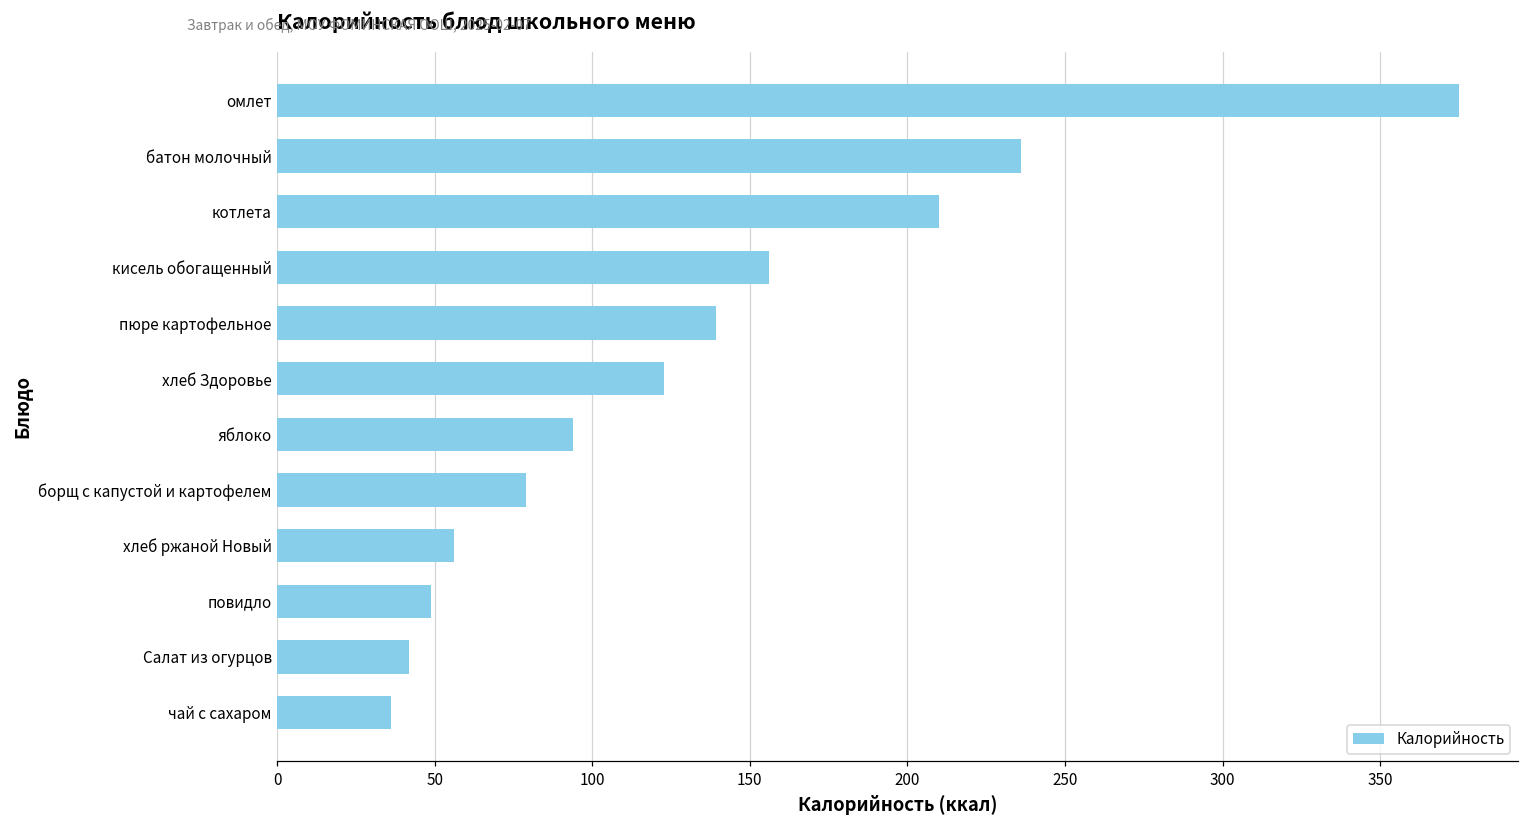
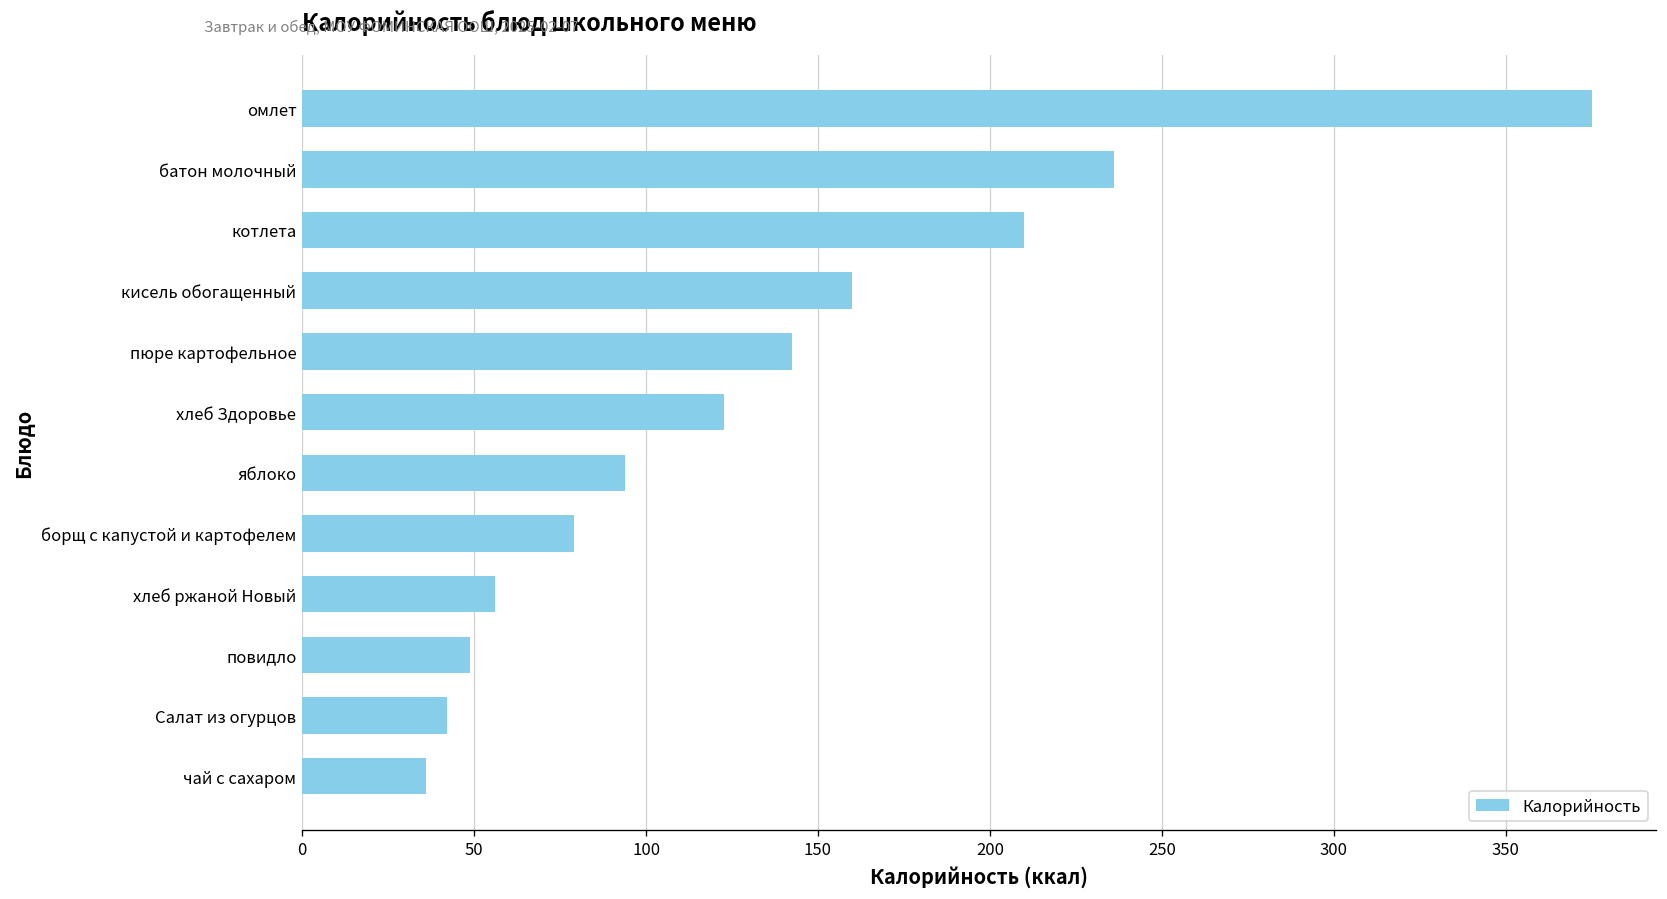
  {
    "омлет": 375,
    "батон молочный": 236,
    "котлета": 210,
-   "кисель обогащенный": 156,
-   "пюре картофельное": 139,
+   "кисель обогащенный": 160,
+   "пюре картофельное": 142,
    "хлеб Здоровье": 123,
    "яблоко": 94,
    "борщ с капустой и картофелем": 79,
    "хлеб ржаной Новый": 56,
    "повидло": 49,
    "Салат из огурцов": 42,
    "чай с сахаром": 36
  }
